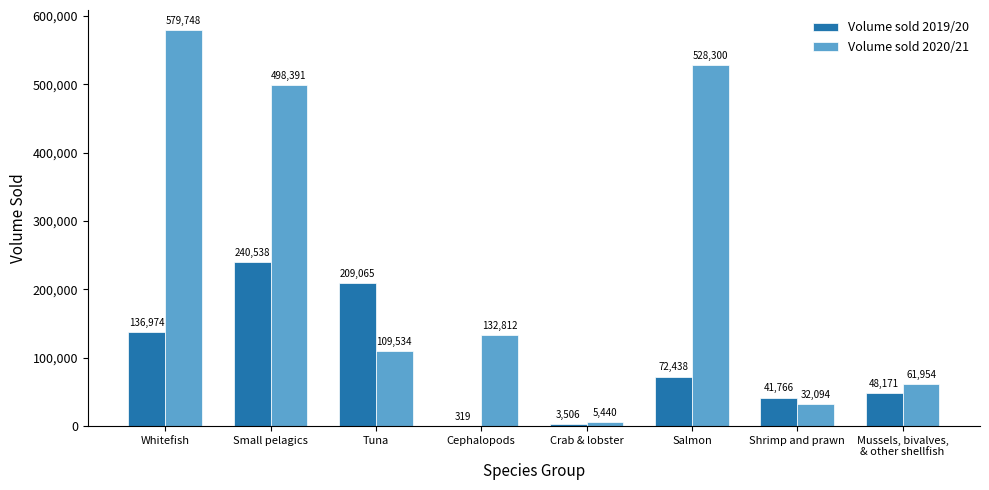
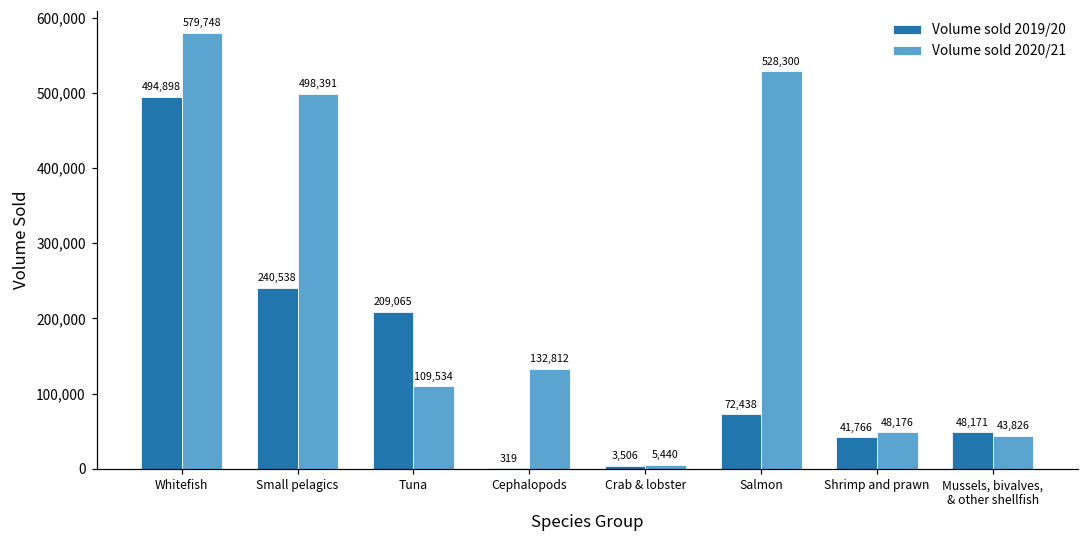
  {
    "Volume sold 2019/20": {
-     "Whitefish": "136,974",
+     "Whitefish": "494,898",
      "Small pelagics": "240,538",
      "Tuna": "209,065",
      "Cephalopods": "319",
      "Crab & lobster": "3,506",
      "Salmon": "72,438",
      "Shrimp and prawn": "41,766",
      "Mussels, bivalves, & other shellfish": "48,171"
    },
    "Volume sold 2020/21": {
      "Whitefish": "579,748",
      "Small pelagics": "498,391",
      "Tuna": "109,534",
      "Cephalopods": "132,812",
      "Crab & lobster": "5,440",
      "Salmon": "528,300",
-     "Shrimp and prawn": "32,094",
-     "Mussels, bivalves, & other shellfish": "61,954"
+     "Shrimp and prawn": "48,176",
+     "Mussels, bivalves, & other shellfish": "43,826"
    }
  }
